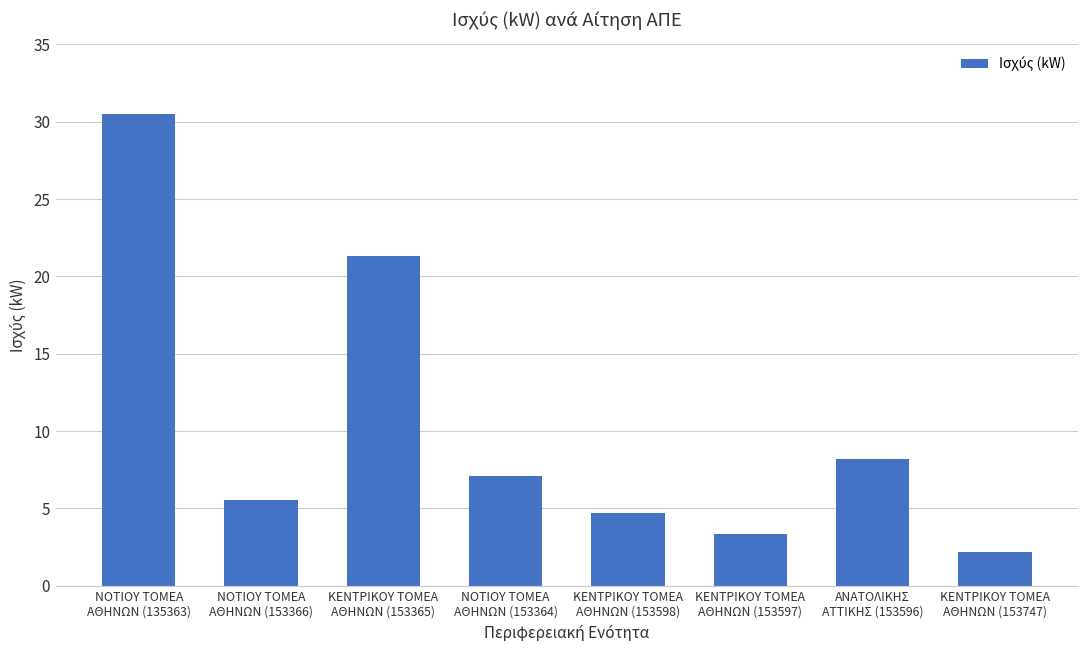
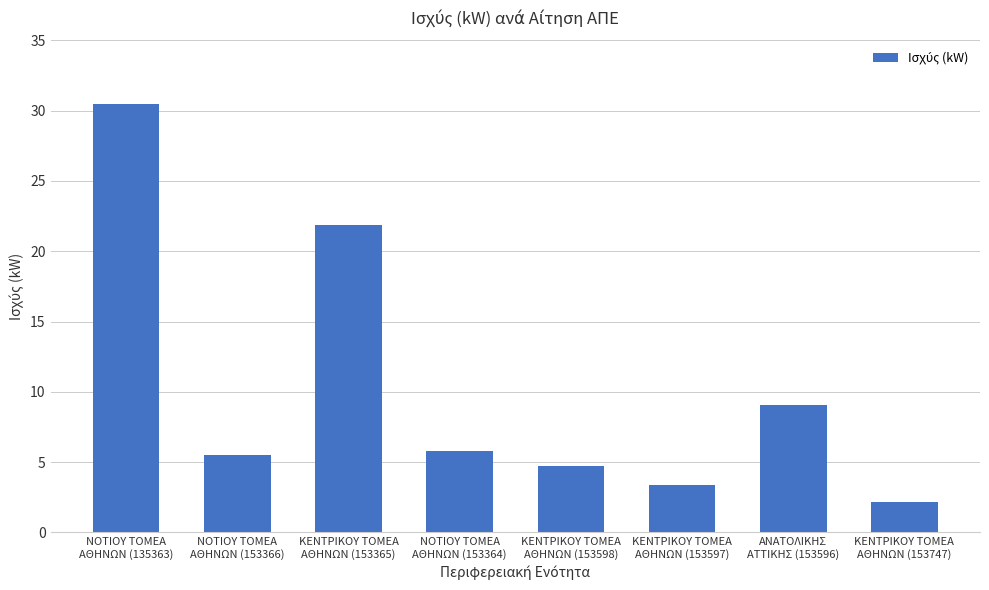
  {
    "ΝΟΤΙΟΥ ΤΟΜΕΑ ΑΘΗΝΩΝ (135363)": 30.5,
    "ΝΟΤΙΟΥ ΤΟΜΕΑ ΑΘΗΝΩΝ (153366)": 5.5,
-   "ΚΕΝΤΡΙΚΟΥ ΤΟΜΕΑ ΑΘΗΝΩΝ (153365)": 21.3,
-   "ΝΟΤΙΟΥ ΤΟΜΕΑ ΑΘΗΝΩΝ (153364)": 7.1,
+   "ΚΕΝΤΡΙΚΟΥ ΤΟΜΕΑ ΑΘΗΝΩΝ (153365)": 21.9,
+   "ΝΟΤΙΟΥ ΤΟΜΕΑ ΑΘΗΝΩΝ (153364)": 5.8,
    "ΚΕΝΤΡΙΚΟΥ ΤΟΜΕΑ ΑΘΗΝΩΝ (153598)": 4.7,
    "ΚΕΝΤΡΙΚΟΥ ΤΟΜΕΑ ΑΘΗΝΩΝ (153597)": 3.4,
-   "ΑΝΑΤΟΛΙΚΗΣ ΑΤΤΙΚΗΣ (153596)": 8.2,
+   "ΑΝΑΤΟΛΙΚΗΣ ΑΤΤΙΚΗΣ (153596)": 9.1,
    "ΚΕΝΤΡΙΚΟΥ ΤΟΜΕΑ ΑΘΗΝΩΝ (153747)": 2.2
  }
